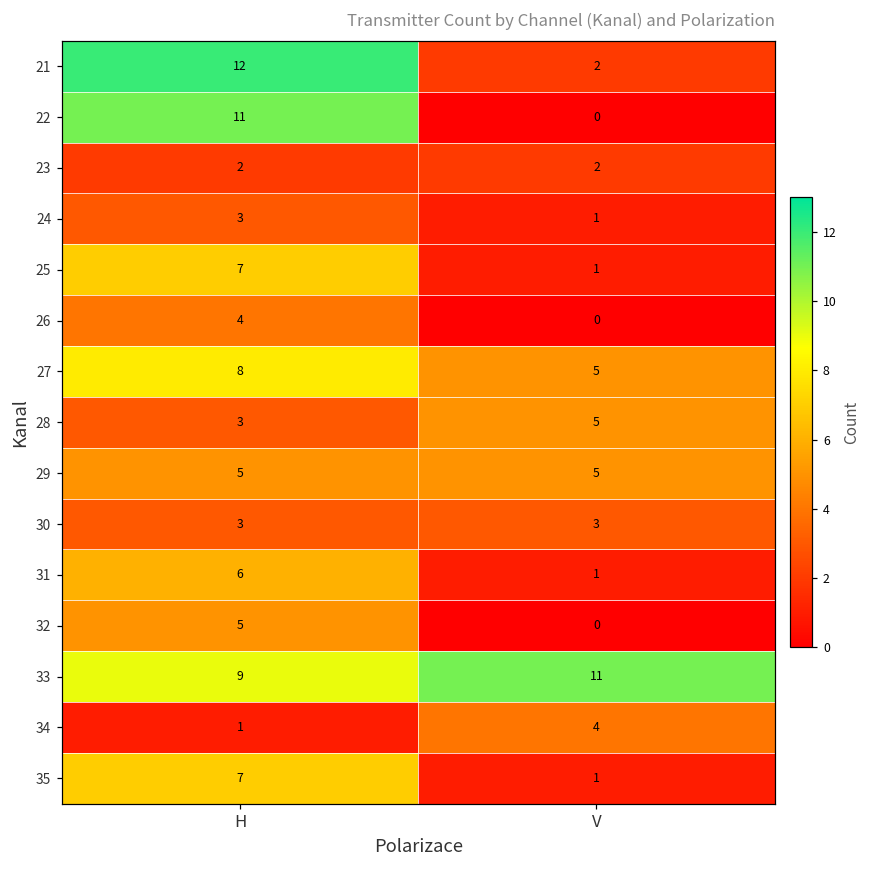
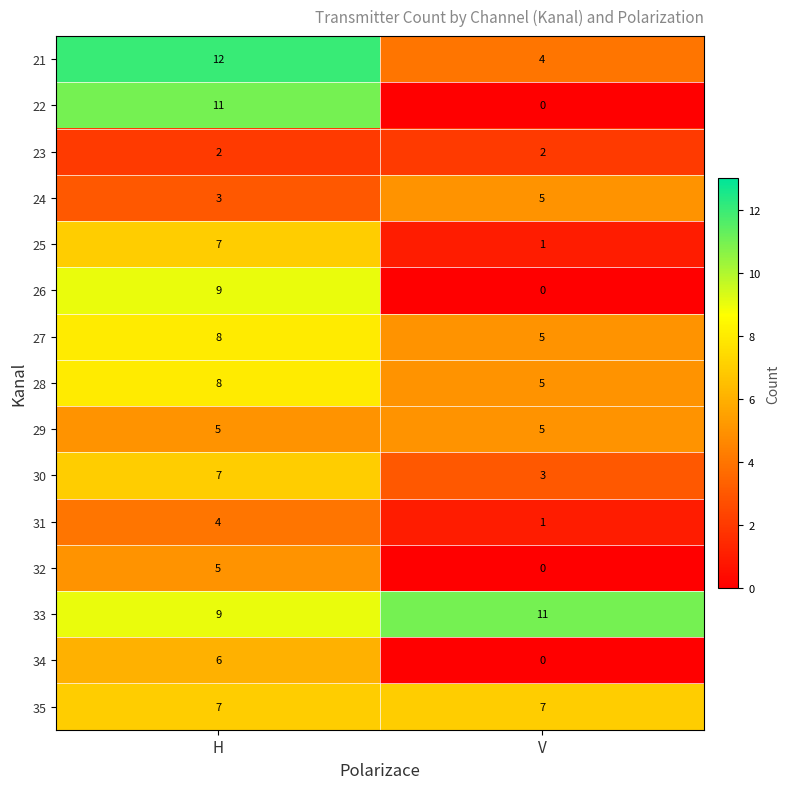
  {
    "21": {
      "H": 12,
-     "V": 2
+     "V": 4
    },
    "22": {
      "H": 11,
      "V": 0
    },
    "23": {
      "H": 2,
      "V": 2
    },
    "24": {
      "H": 3,
-     "V": 1
+     "V": 5
    },
    "25": {
      "H": 7,
      "V": 1
    },
    "26": {
-     "H": 4,
+     "H": 9,
      "V": 0
    },
    "27": {
      "H": 8,
      "V": 5
    },
    "28": {
-     "H": 3,
+     "H": 8,
      "V": 5
    },
    "29": {
      "H": 5,
      "V": 5
    },
    "30": {
-     "H": 3,
+     "H": 7,
      "V": 3
    },
    "31": {
-     "H": 6,
+     "H": 4,
      "V": 1
    },
    "32": {
      "H": 5,
      "V": 0
    },
    "33": {
      "H": 9,
      "V": 11
    },
    "34": {
-     "H": 1,
-     "V": 4
+     "H": 6,
+     "V": 0
    },
    "35": {
      "H": 7,
-     "V": 1
+     "V": 7
    }
  }
